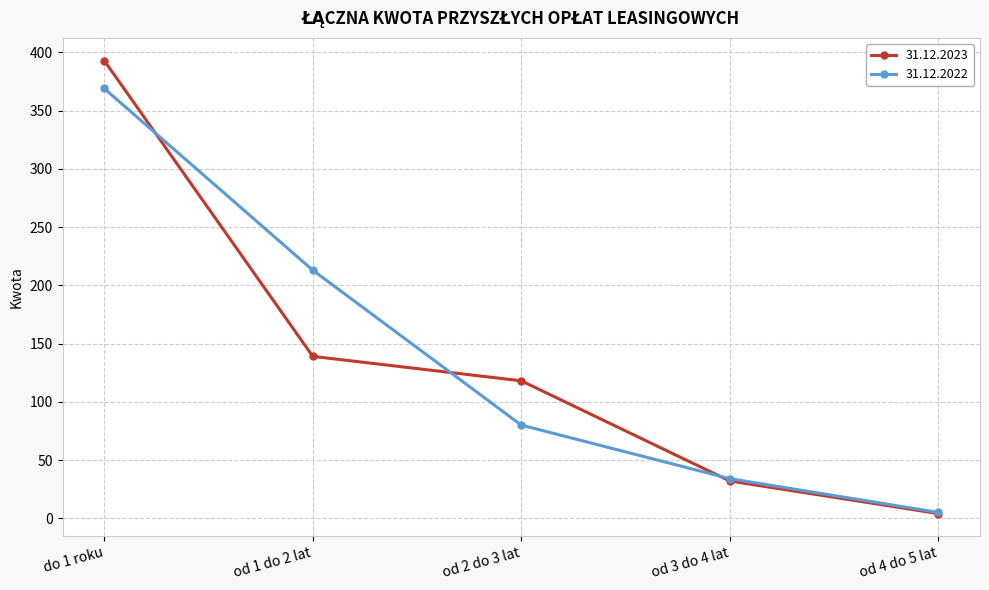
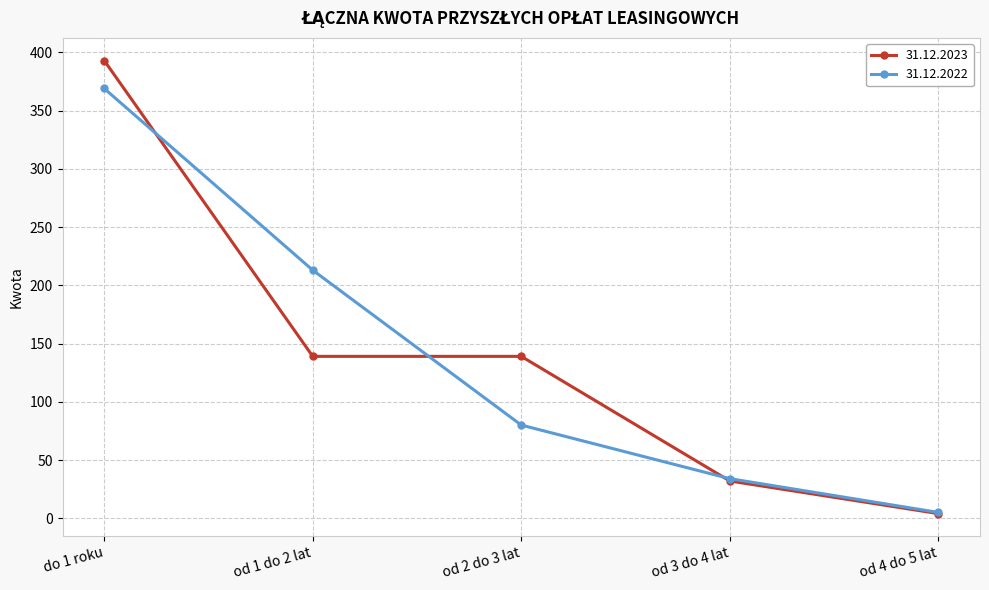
  {
    "31.12.2023": {
      "do 1 roku": 393,
      "od 1 do 2 lat": 139,
-     "od 2 do 3 lat": 118
+     "od 2 do 3 lat": 139
    },
    "31.12.2022": {
      "do 1 roku": 369,
      "od 1 do 2 lat": 213,
      "od 2 do 3 lat": 80
    }
  }
